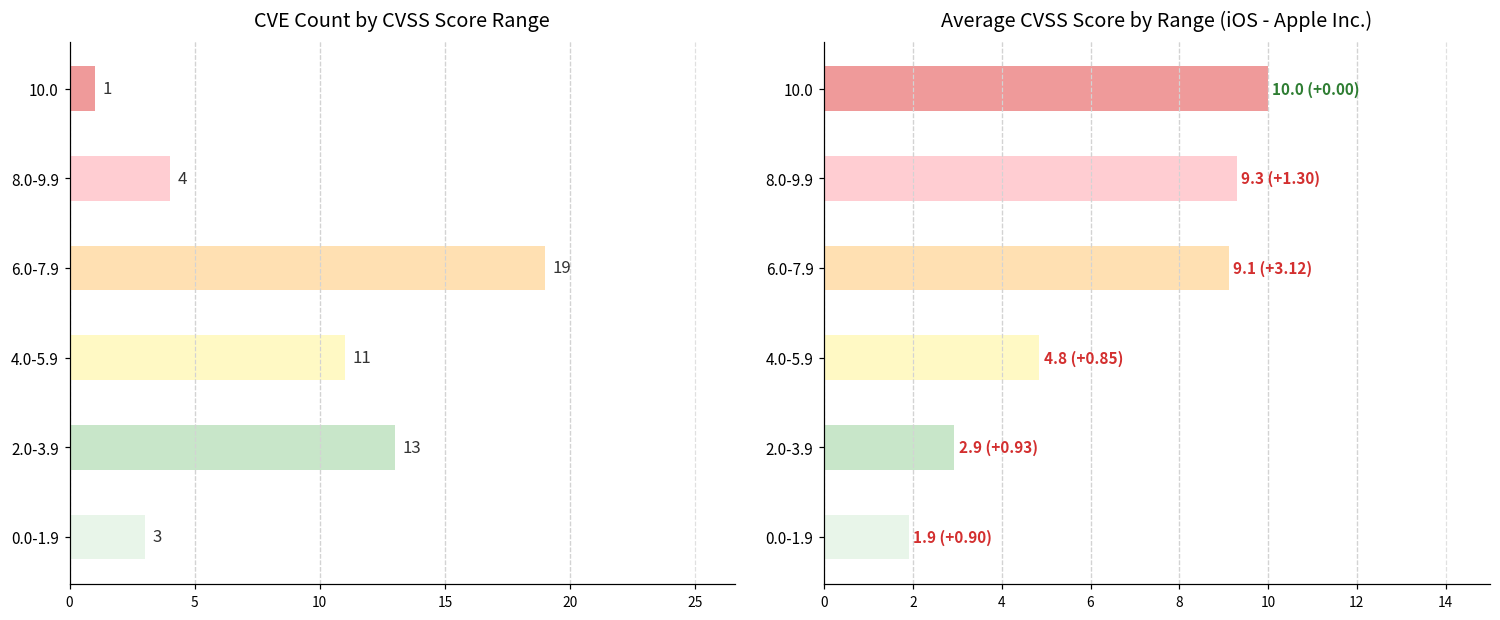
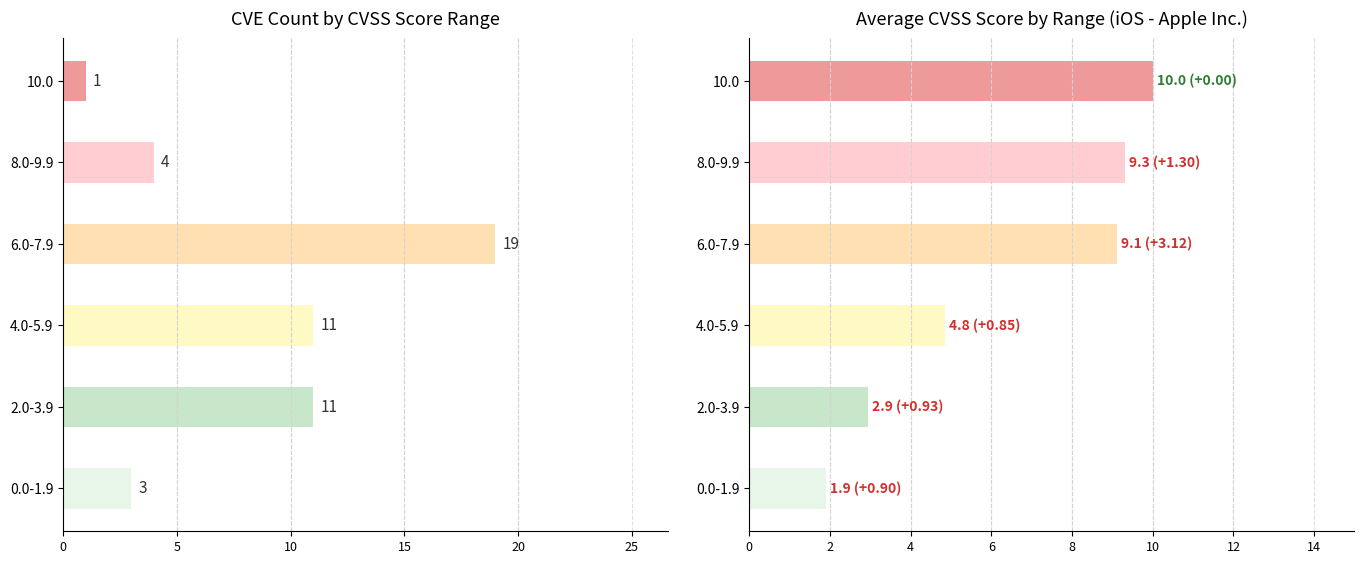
  {
    "CVE Count by CVSS Score Range": {
      "10.0": 1,
      "8.0-9.9": 4,
      "6.0-7.9": 19,
      "4.0-5.9": 11,
-     "2.0-3.9": 13,
+     "2.0-3.9": 11,
      "0.0-1.9": 3
    },
    "Average CVSS Score by Range (iOS - Apple Inc.)": {
      "10.0": 10.0,
      "8.0-9.9": 9.3,
      "6.0-7.9": 9.1,
      "4.0-5.9": 4.8,
      "2.0-3.9": 2.9,
      "0.0-1.9": 1.9
    }
  }
